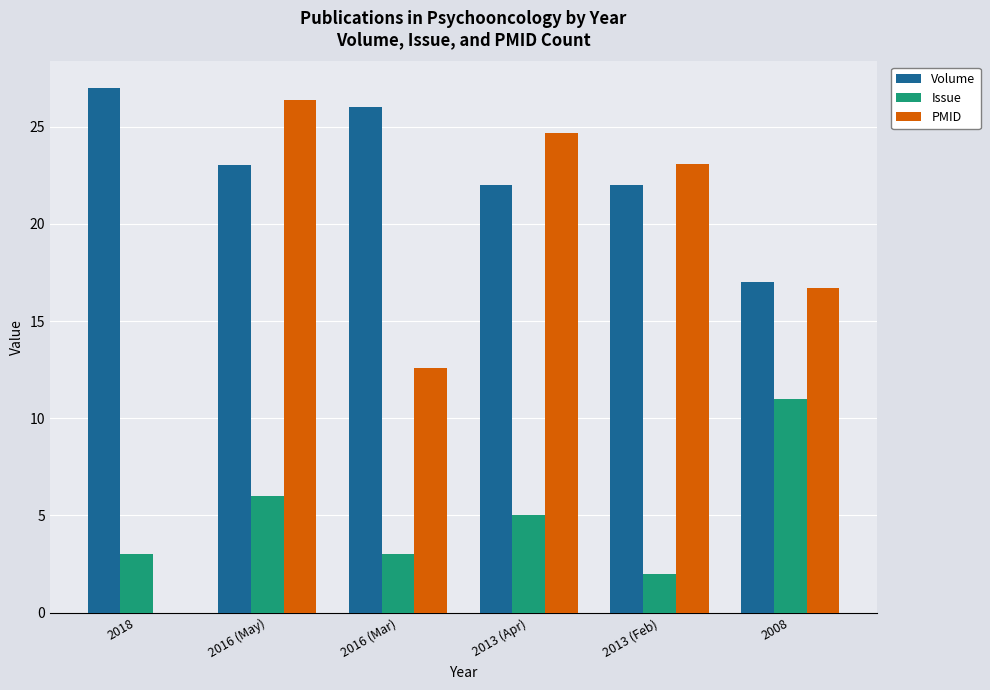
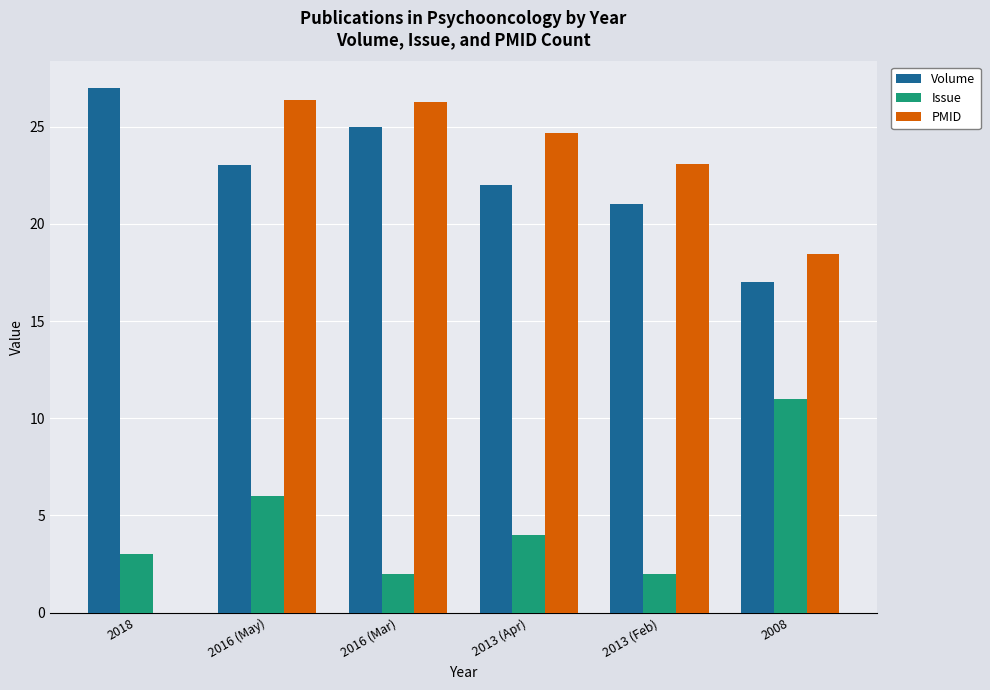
  {
    "Volume": {
      "2018": 27,
      "2016 (May)": 23,
-     "2016 (Mar)": 26,
+     "2016 (Mar)": 25,
      "2013 (Apr)": 22,
-     "2013 (Feb)": 22,
+     "2013 (Feb)": 21,
      "2008": 17
    },
    "Issue": {
      "2018": 3,
      "2016 (May)": 6,
-     "2016 (Mar)": 3,
-     "2013 (Apr)": 5,
+     "2016 (Mar)": 2,
+     "2013 (Apr)": 4,
      "2013 (Feb)": 2,
      "2008": 11
    },
    "PMID": {
      "2018": 0.0,
      "2016 (May)": 26.4,
-     "2016 (Mar)": 12.6,
+     "2016 (Mar)": 26.2,
      "2013 (Apr)": 24.7,
      "2013 (Feb)": 23.1,
-     "2008": 16.7
+     "2008": 18.5
    }
  }
